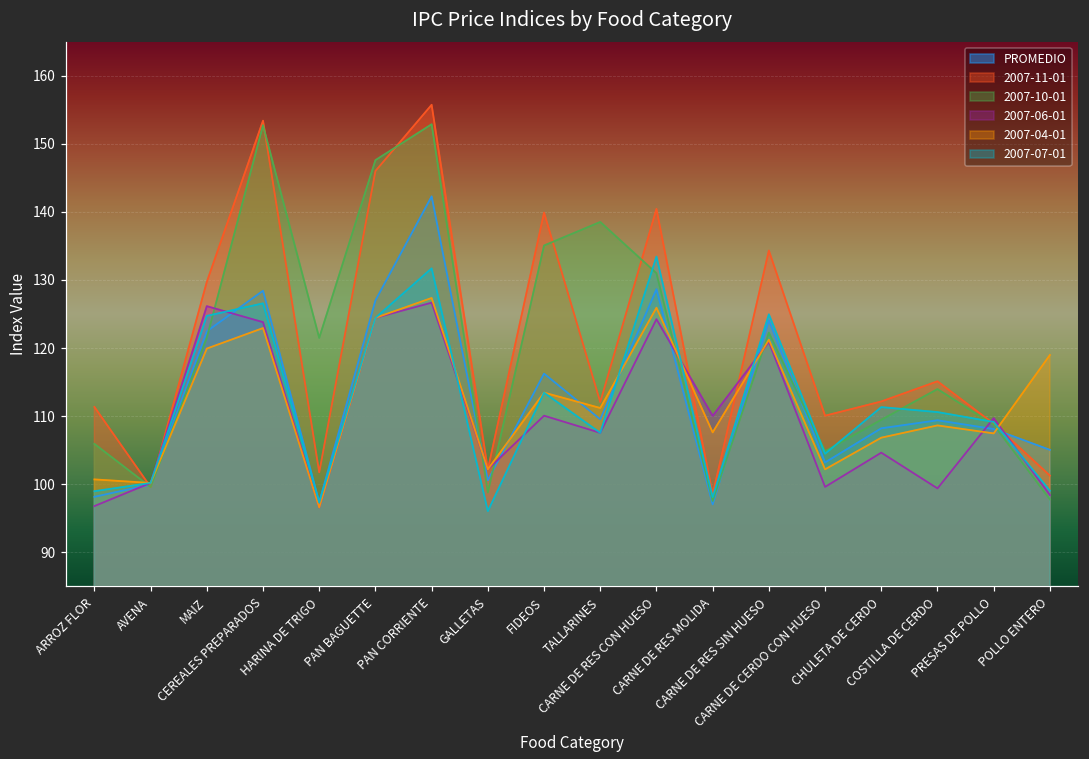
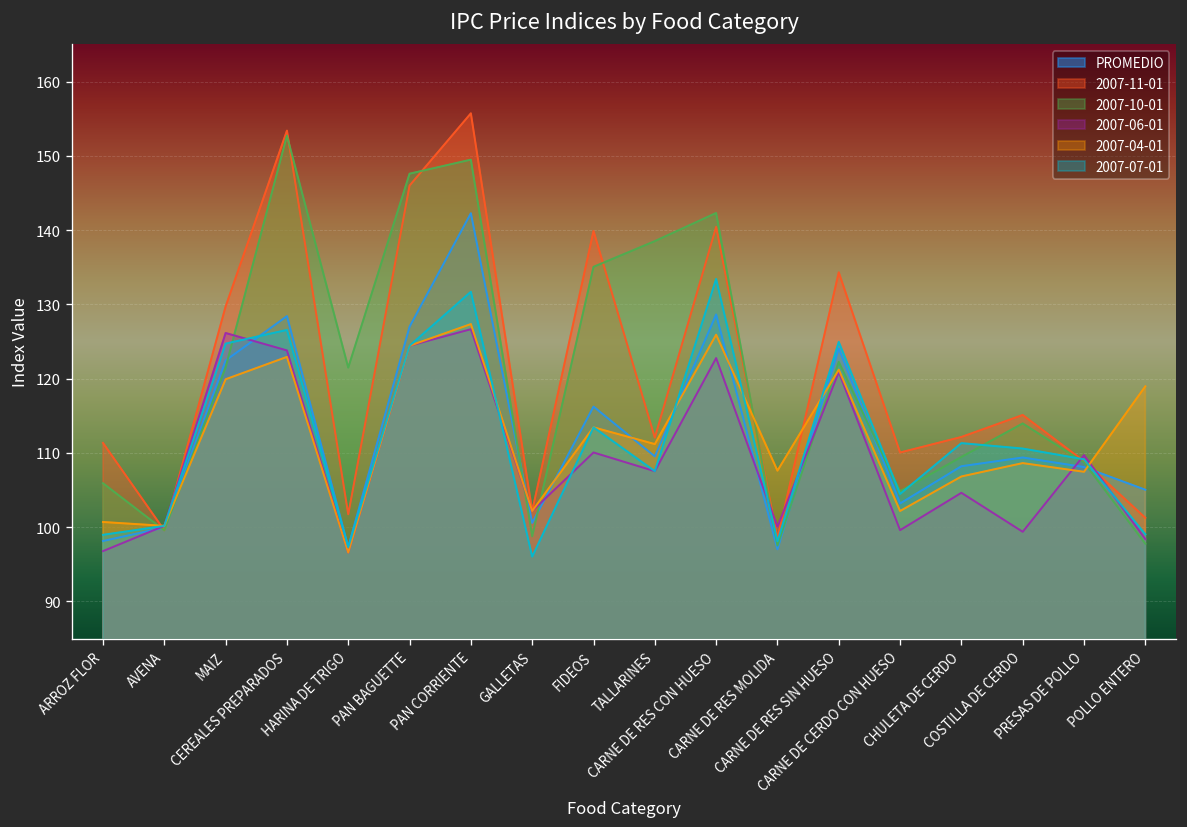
  {
    "2007-10-01": {
      "ARROZ FLOR": 106,
      "MAIZ": 122,
      "CEREALES PREPARADOS": 153,
      "HARINA DE TRIGO": 121,
      "PAN BAGUETTE": 148,
-     "PAN CORRIENTE": 153,
+     "PAN CORRIENTE": 149,
      "GALLETAS": 99,
      "FIDEOS": 135,
      "TALLARINES": 139,
-     "CARNE DE RES CON HUESO": 131,
+     "CARNE DE RES CON HUESO": 142,
      "CARNE DE RES MOLIDA": 98,
      "CARNE DE RES SIN HUESO": 122,
      "CHULETA DE CERDO": 109,
      "COSTILLA DE CERDO": 114,
      "POLLO ENTERO": 98
    },
    "2007-06-01": {
      "ARROZ FLOR": 97,
      "MAIZ": 126,
      "CEREALES PREPARADOS": 124,
      "PAN CORRIENTE": 127,
      "FIDEOS": 110,
-     "CARNE DE RES CON HUESO": 124,
-     "CARNE DE RES MOLIDA": 110,
+     "CARNE DE RES CON HUESO": 123,
+     "CARNE DE RES MOLIDA": 100,
      "CARNE DE CERDO CON HUESO": 100,
      "CHULETA DE CERDO": 105,
      "COSTILLA DE CERDO": 99,
      "PRESAS DE POLLO": 110,
      "POLLO ENTERO": 98
    }
  }
